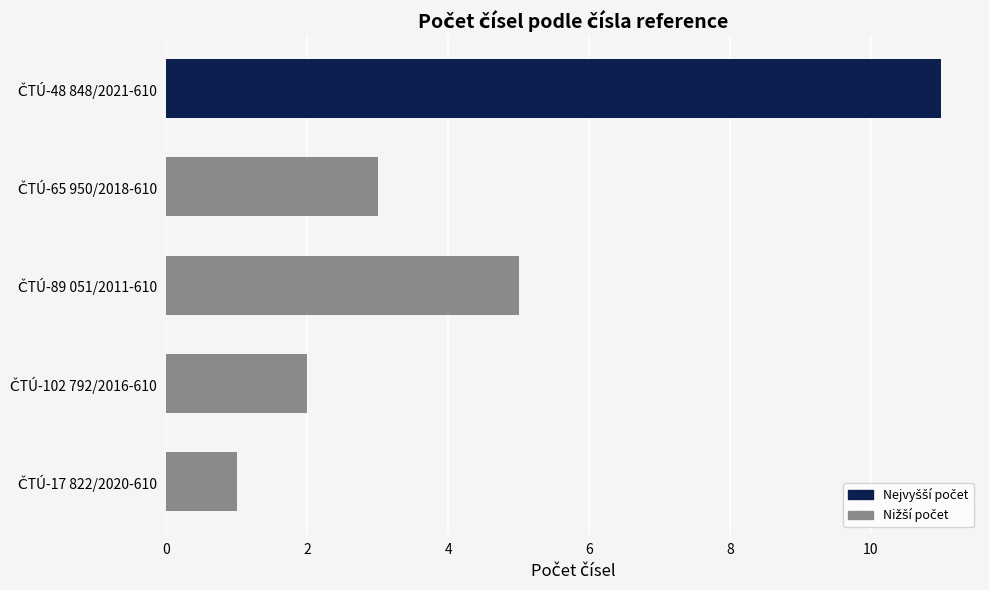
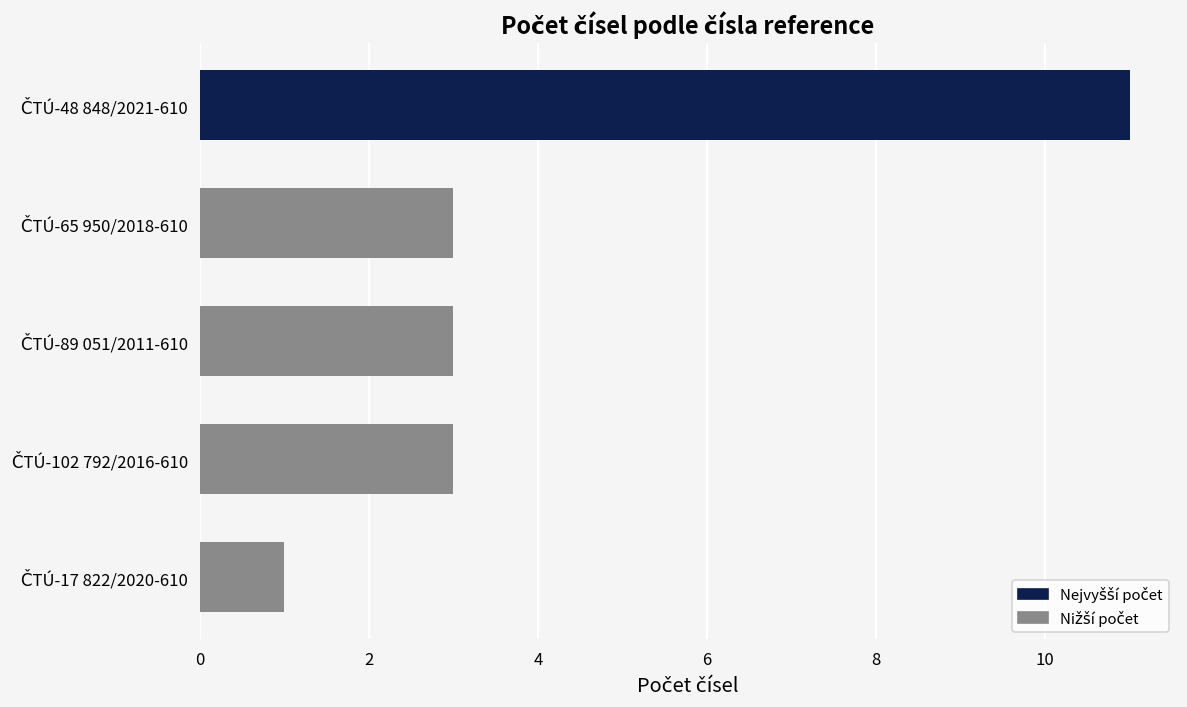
  {
    "ČTÚ-48 848/2021-610": 11,
    "ČTÚ-65 950/2018-610": 3,
-   "ČTÚ-89 051/2011-610": 5,
-   "ČTÚ-102 792/2016-610": 2,
+   "ČTÚ-89 051/2011-610": 3,
+   "ČTÚ-102 792/2016-610": 3,
    "ČTÚ-17 822/2020-610": 1
  }
